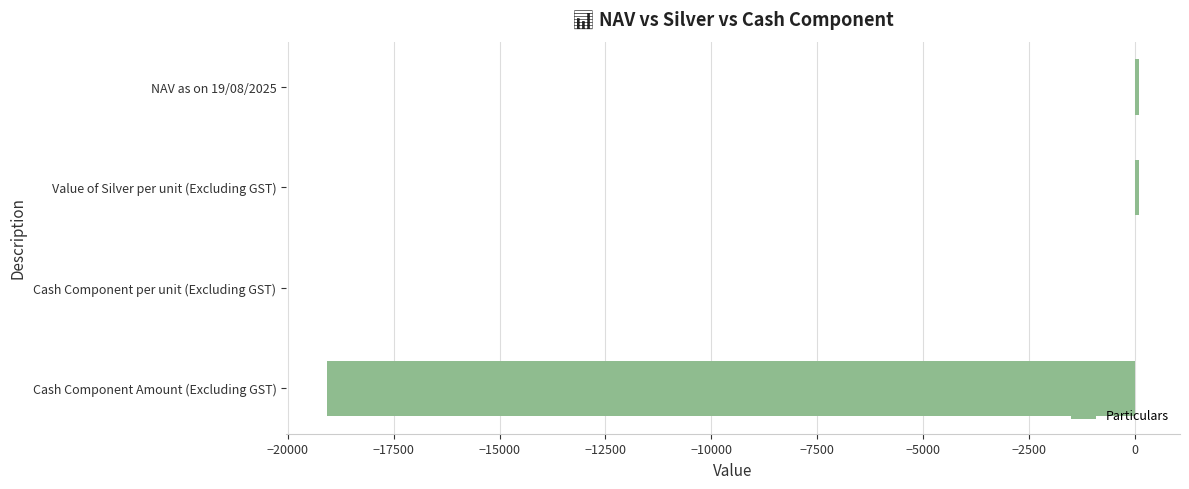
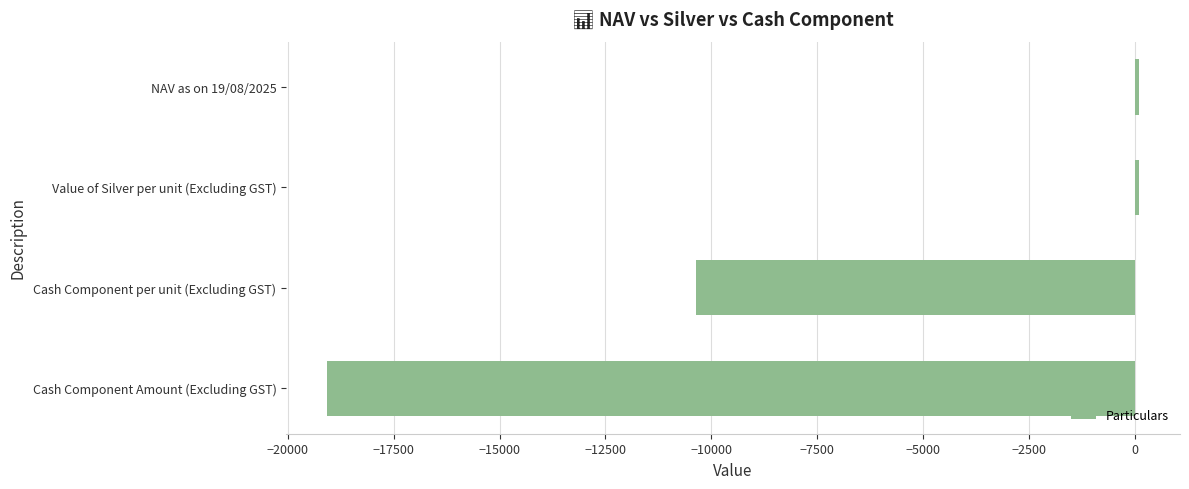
  {
    "NAV as on 19/08/2025": 100,
    "Value of Silver per unit (Excluding GST)": 100,
-   "Cash Component per unit (Excluding GST)": 0,
+   "Cash Component per unit (Excluding GST)": -10400,
    "Cash Component Amount (Excluding GST)": -19100
  }
